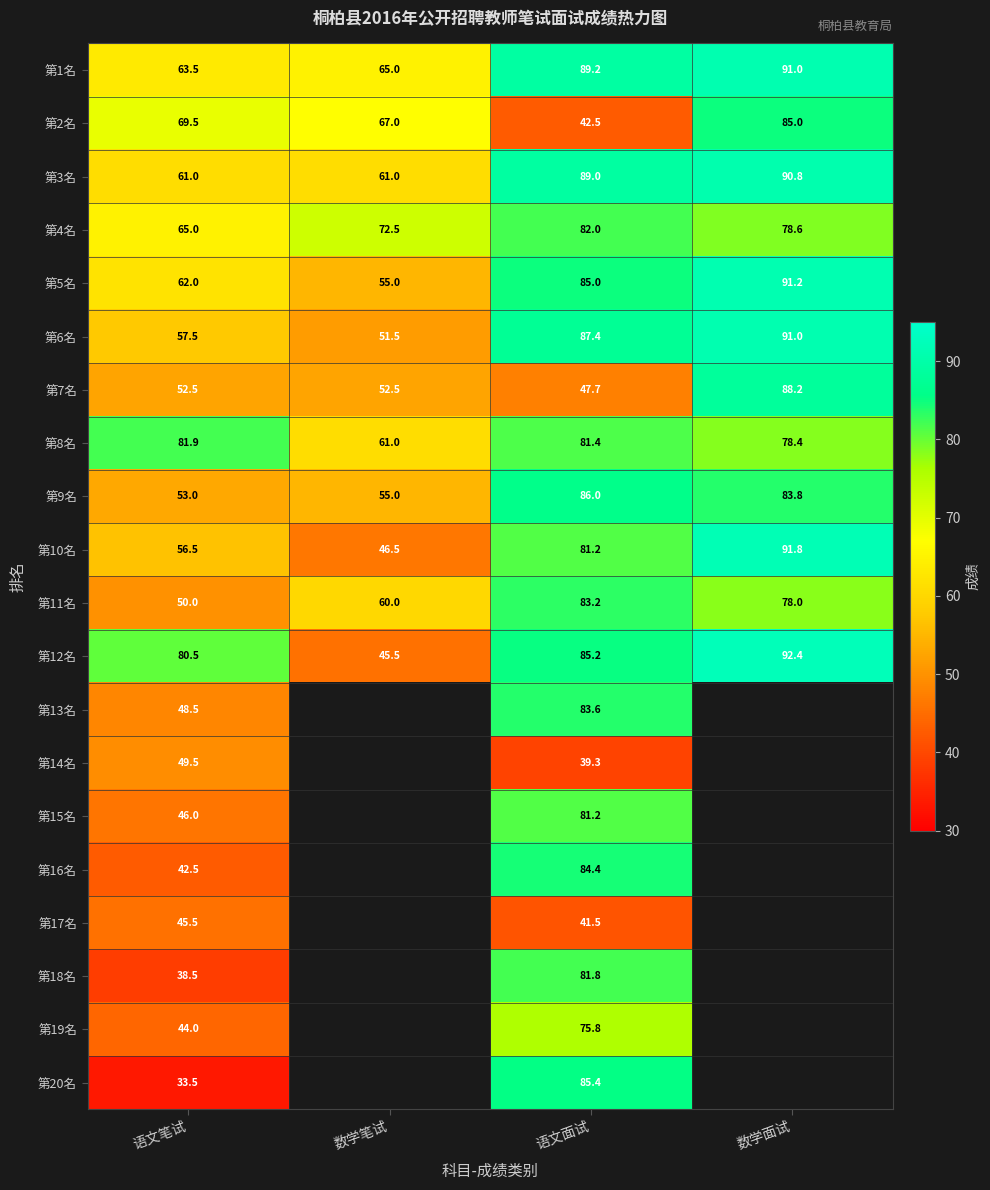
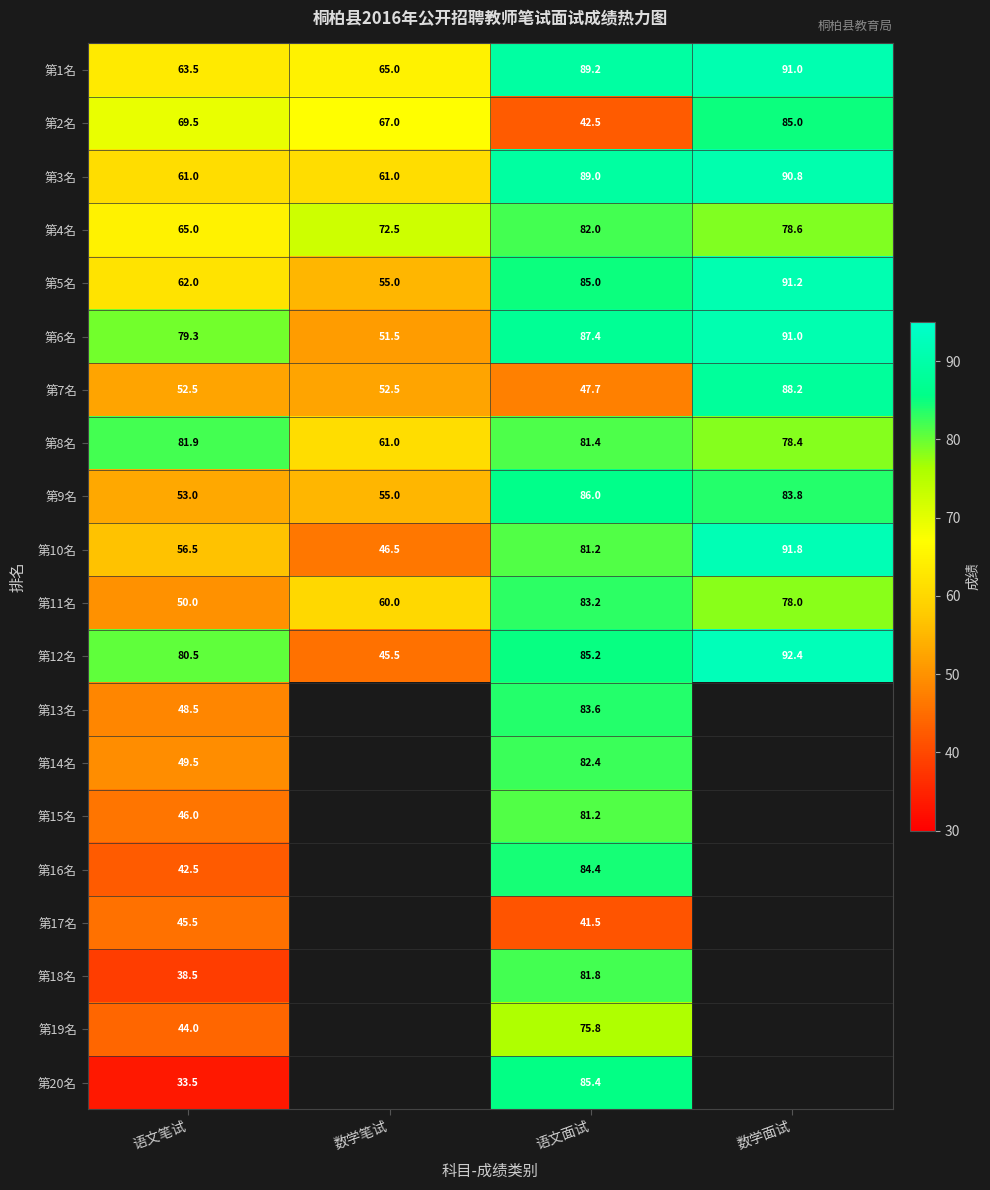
  {
    "第1名": {
      "语文笔试": 63.5,
      "数学笔试": 65.0,
      "语文面试": 89.2,
      "数学面试": 91.0
    },
    "第2名": {
      "语文笔试": 69.5,
      "数学笔试": 67.0,
      "语文面试": 42.5,
      "数学面试": 85.0
    },
    "第3名": {
      "语文笔试": 61.0,
      "数学笔试": 61.0,
      "语文面试": 89.0,
      "数学面试": 90.8
    },
    "第4名": {
      "语文笔试": 65.0,
      "数学笔试": 72.5,
      "语文面试": 82.0,
      "数学面试": 78.6
    },
    "第5名": {
      "语文笔试": 62.0,
      "数学笔试": 55.0,
      "语文面试": 85.0,
      "数学面试": 91.2
    },
    "第6名": {
-     "语文笔试": 57.5,
+     "语文笔试": 79.3,
      "数学笔试": 51.5,
      "语文面试": 87.4,
      "数学面试": 91.0
    },
    "第7名": {
      "语文笔试": 52.5,
      "数学笔试": 52.5,
      "语文面试": 47.7,
      "数学面试": 88.2
    },
    "第8名": {
      "语文笔试": 81.9,
      "数学笔试": 61.0,
      "语文面试": 81.4,
      "数学面试": 78.4
    },
    "第9名": {
      "语文笔试": 53.0,
      "数学笔试": 55.0,
      "语文面试": 86.0,
      "数学面试": 83.8
    },
    "第10名": {
      "语文笔试": 56.5,
      "数学笔试": 46.5,
      "语文面试": 81.2,
      "数学面试": 91.8
    },
    "第11名": {
      "语文笔试": 50.0,
      "数学笔试": 60.0,
      "语文面试": 83.2,
      "数学面试": 78.0
    },
    "第12名": {
      "语文笔试": 80.5,
      "数学笔试": 45.5,
      "语文面试": 85.2,
      "数学面试": 92.4
    },
    "第13名": {
      "语文笔试": 48.5,
      "语文面试": 83.6
    },
    "第14名": {
      "语文笔试": 49.5,
-     "语文面试": 39.3
+     "语文面试": 82.4
    },
    "第15名": {
      "语文笔试": 46.0,
      "语文面试": 81.2
    },
    "第16名": {
      "语文笔试": 42.5,
      "语文面试": 84.4
    },
    "第17名": {
      "语文笔试": 45.5,
      "语文面试": 41.5
    },
    "第18名": {
      "语文笔试": 38.5,
      "语文面试": 81.8
    },
    "第19名": {
      "语文笔试": 44.0,
      "语文面试": 75.8
    },
    "第20名": {
      "语文笔试": 33.5,
      "语文面试": 85.4
    }
  }
